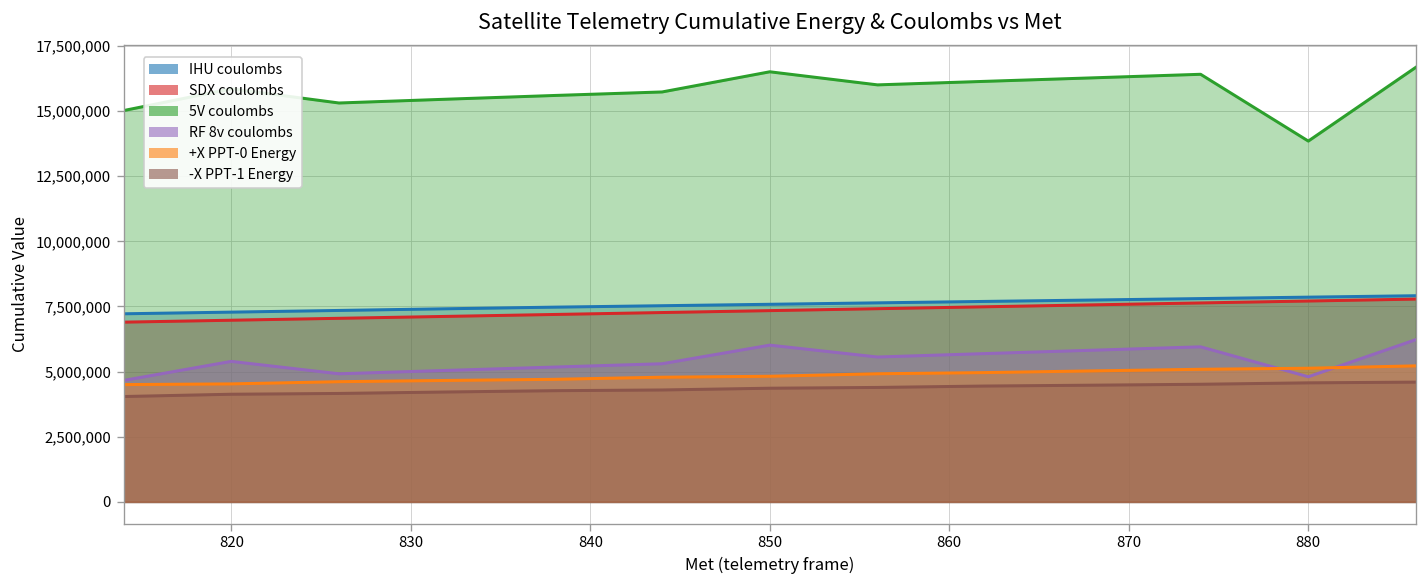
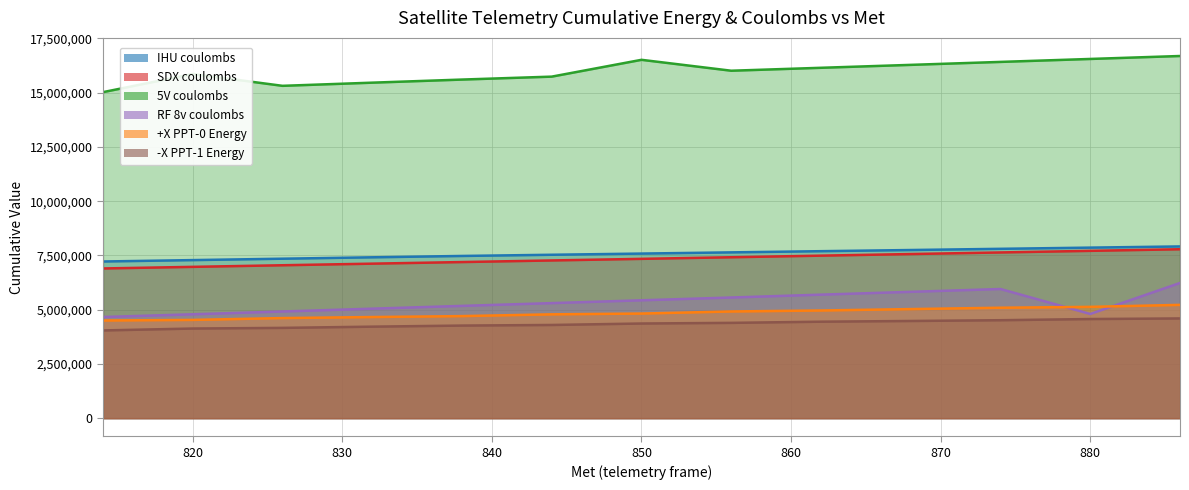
  {
    "IHU coulombs": {
      "820": "7,300,000",
      "850": "7,600,000",
      "880": "7,900,000"
    },
    "5V coulombs": {
      "850": "16,500,000",
-     "880": "13,900,000"
+     "880": "16,600,000"
    },
    "RF 8v coulombs": {
-     "820": "5,400,000",
-     "850": "6,000,000",
+     "820": "4,800,000",
+     "850": "5,400,000",
      "880": "4,800,000"
    }
  }
